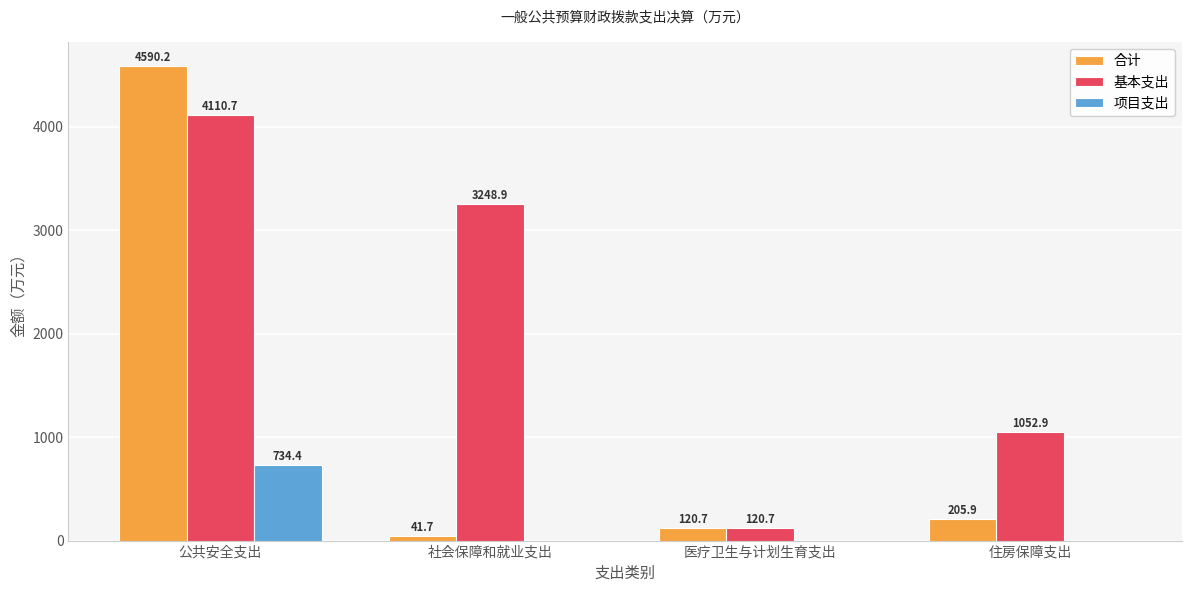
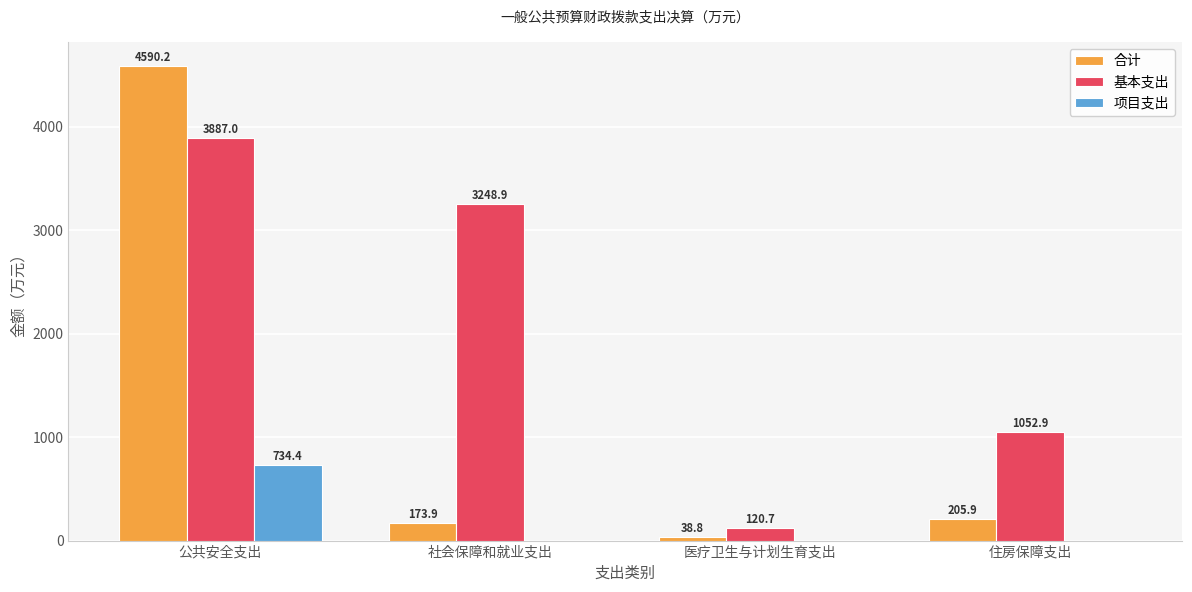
  {
    "合计": {
      "公共安全支出": 4590.2,
-     "社会保障和就业支出": 41.7,
-     "医疗卫生与计划生育支出": 120.7,
+     "社会保障和就业支出": 173.9,
+     "医疗卫生与计划生育支出": 38.8,
      "住房保障支出": 205.9
    },
    "基本支出": {
-     "公共安全支出": 4110.7,
+     "公共安全支出": 3887.0,
      "社会保障和就业支出": 3248.9,
      "医疗卫生与计划生育支出": 120.7,
      "住房保障支出": 1052.9
    },
    "项目支出": {
      "公共安全支出": 734.4
    }
  }
